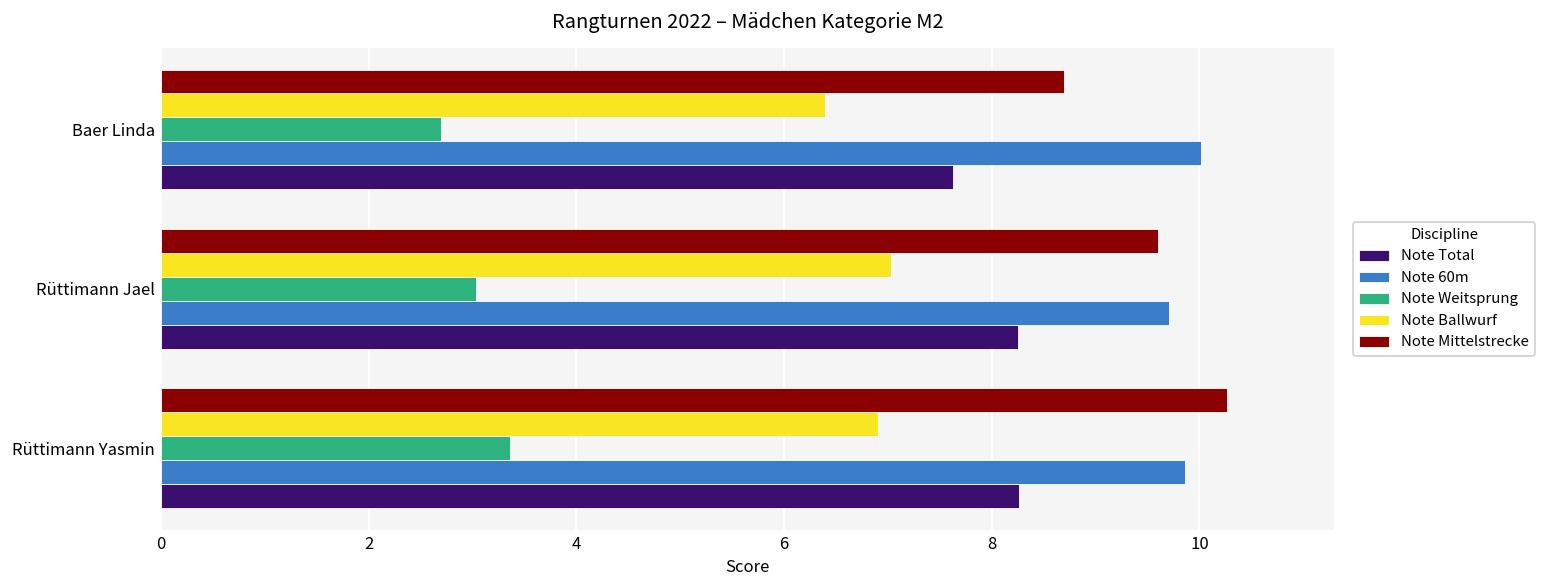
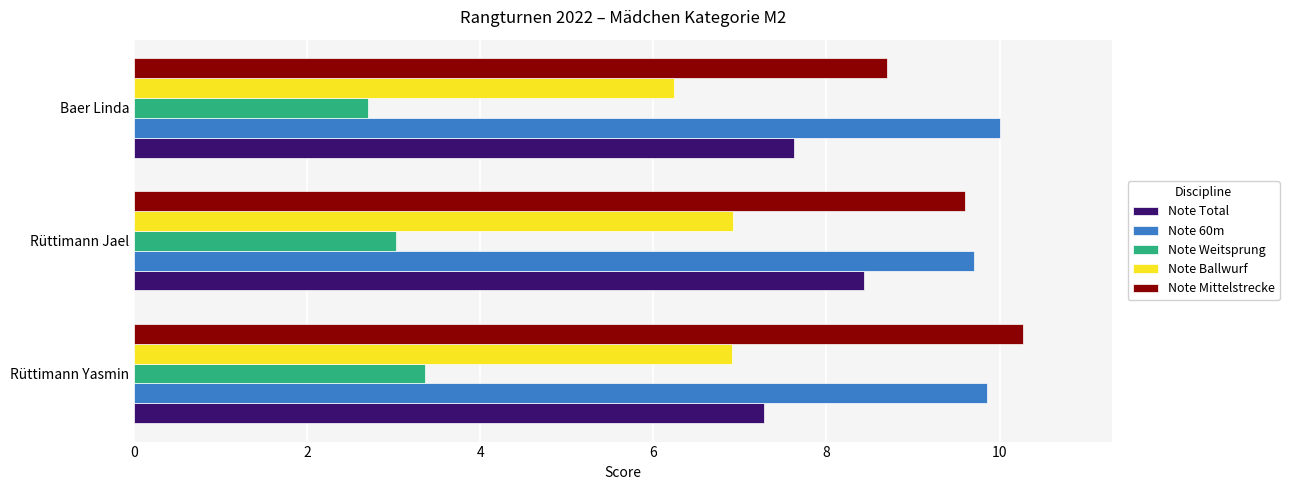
  {
    "Note Total": {
      "Baer Linda": 7.6,
-     "Rüttimann Jael": 8.2,
-     "Rüttimann Yasmin": 8.3
+     "Rüttimann Jael": 8.4,
+     "Rüttimann Yasmin": 7.3
    },
    "Note 60m": {
      "Baer Linda": 10.0,
      "Rüttimann Jael": 9.7,
      "Rüttimann Yasmin": 9.9
    },
    "Note Weitsprung": {
      "Baer Linda": 2.7,
      "Rüttimann Jael": 3.0,
      "Rüttimann Yasmin": 3.4
    },
    "Note Ballwurf": {
-     "Baer Linda": 6.4,
-     "Rüttimann Jael": 7.0,
+     "Baer Linda": 6.2,
+     "Rüttimann Jael": 6.9,
      "Rüttimann Yasmin": 6.9
    },
    "Note Mittelstrecke": {
      "Baer Linda": 8.7,
      "Rüttimann Jael": 9.6,
      "Rüttimann Yasmin": 10.3
    }
  }
